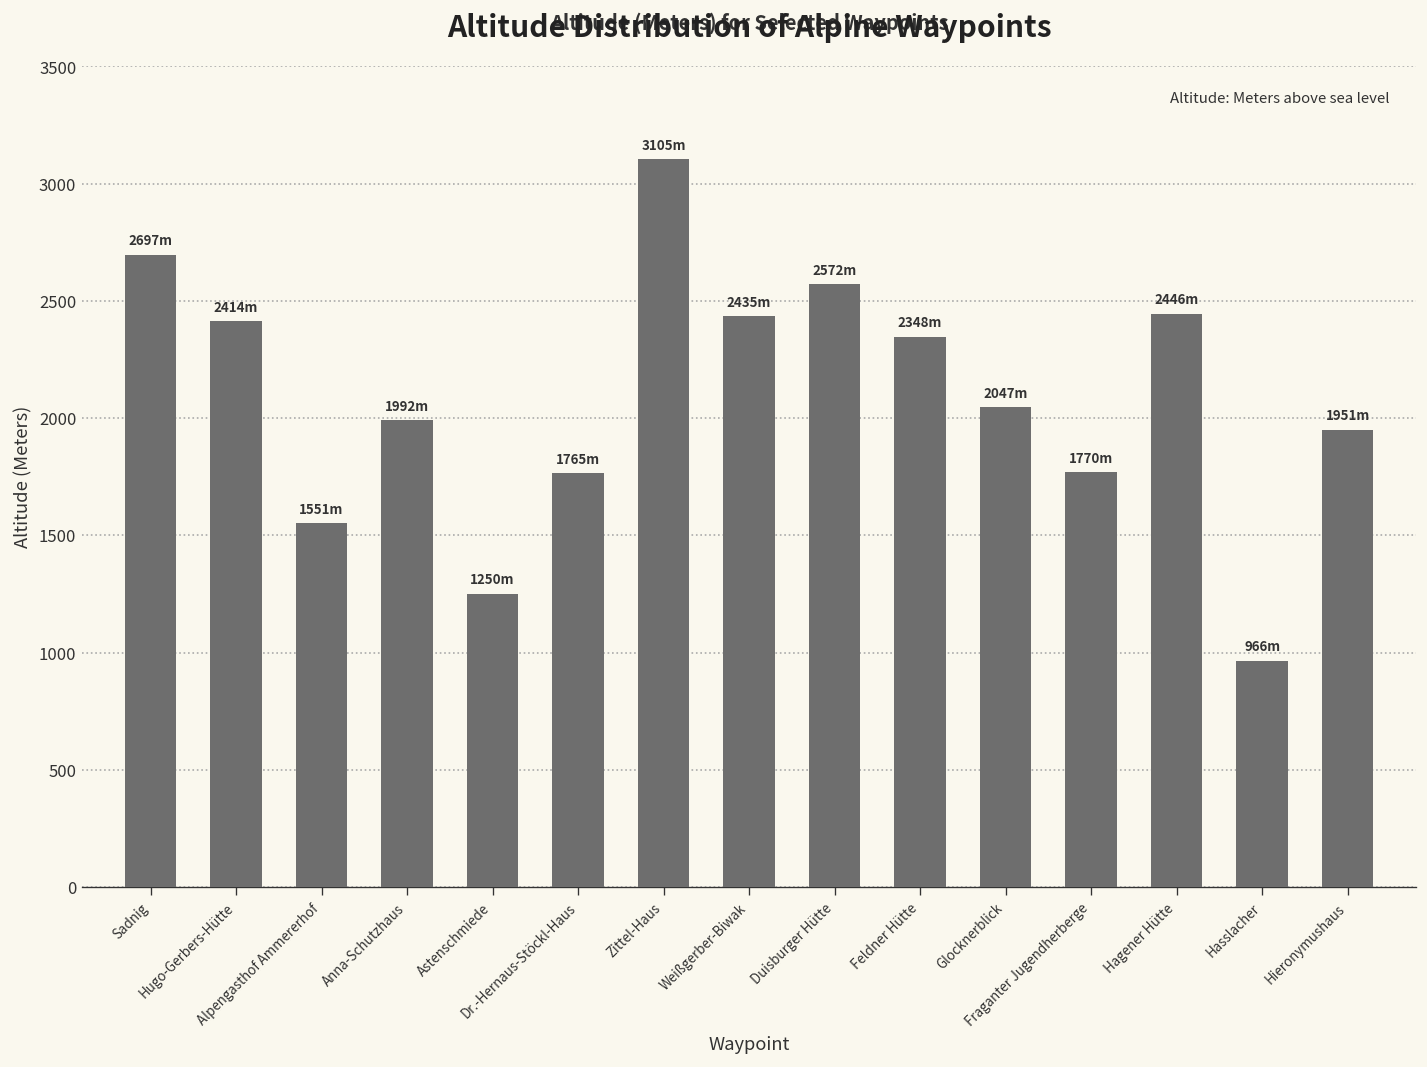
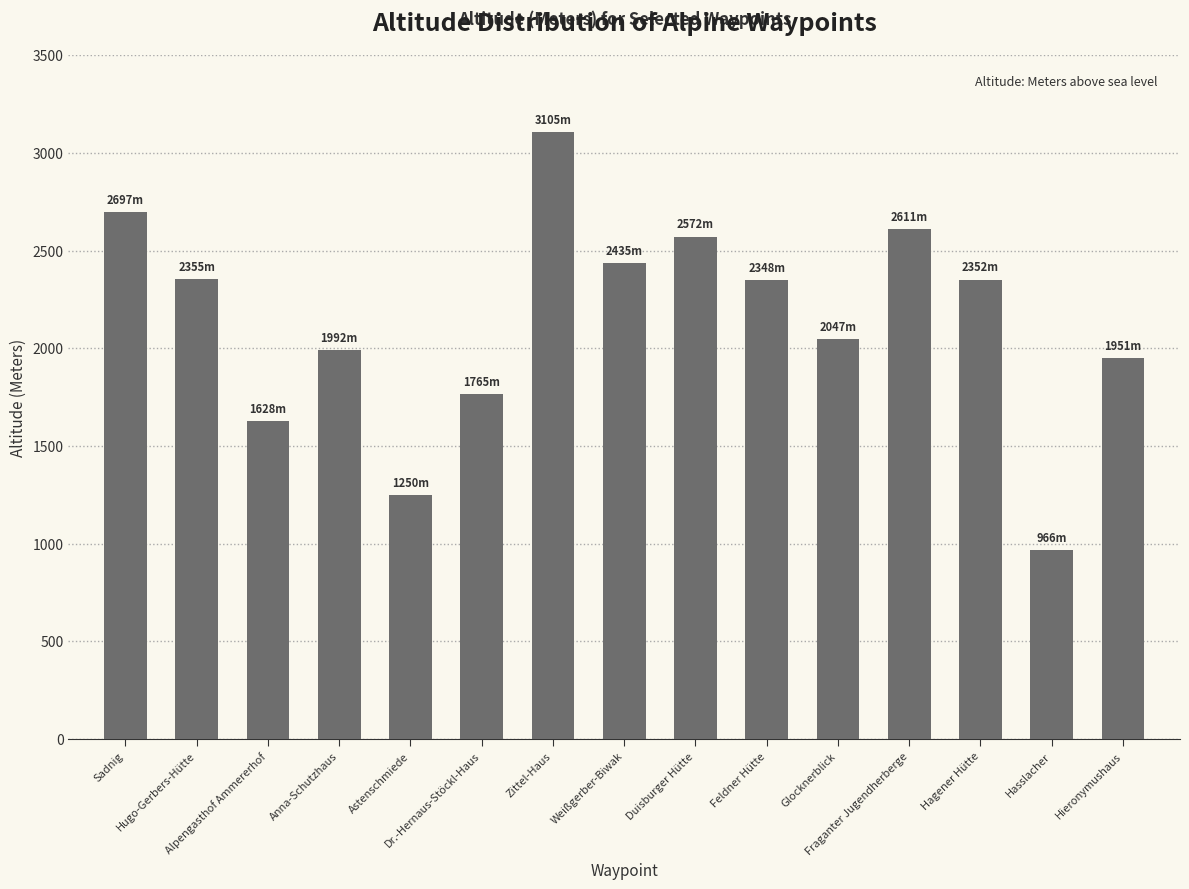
  {
    "Sadnig": "2697m",
-   "Hugo-Gerbers-Hütte": "2414m",
-   "Alpengasthof Ammererhof": "1551m",
+   "Hugo-Gerbers-Hütte": "2355m",
+   "Alpengasthof Ammererhof": "1628m",
    "Anna-Schutzhaus": "1992m",
    "Astenschmiede": "1250m",
    "Dr.-Hernaus-Stöckl-Haus": "1765m",
    "Zittel-Haus": "3105m",
    "Weißgerber-Biwak": "2435m",
    "Duisburger Hütte": "2572m",
    "Feldner Hütte": "2348m",
    "Glocknerblick": "2047m",
-   "Fraganter Jugendherberge": "1770m",
-   "Hagener Hütte": "2446m",
+   "Fraganter Jugendherberge": "2611m",
+   "Hagener Hütte": "2352m",
    "Hasslacher": "966m",
    "Hieronymushaus": "1951m"
  }
